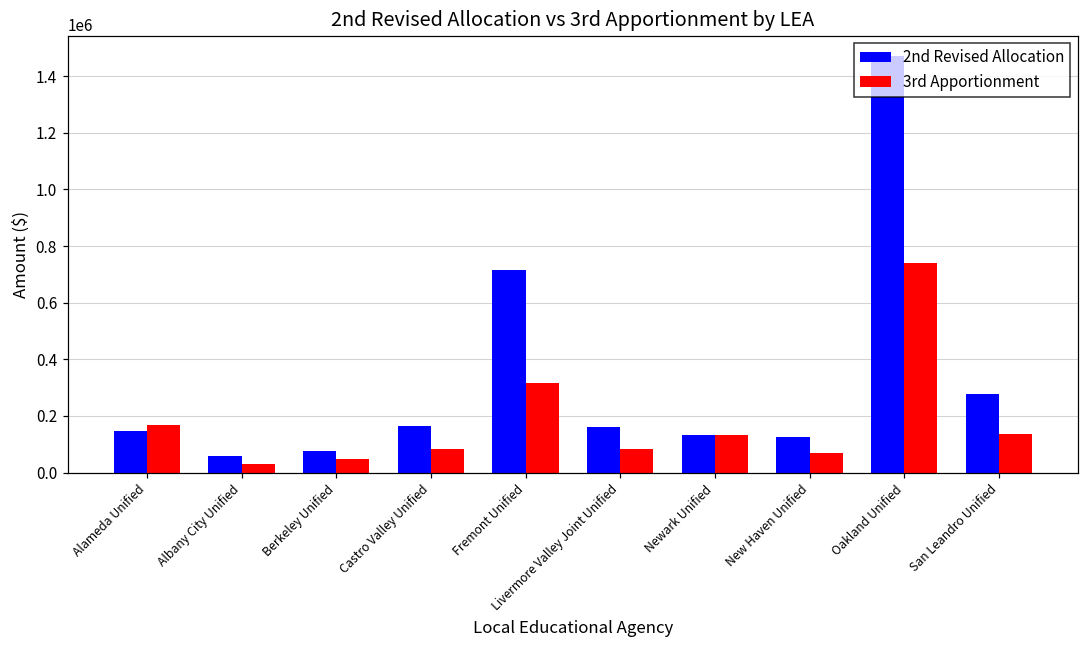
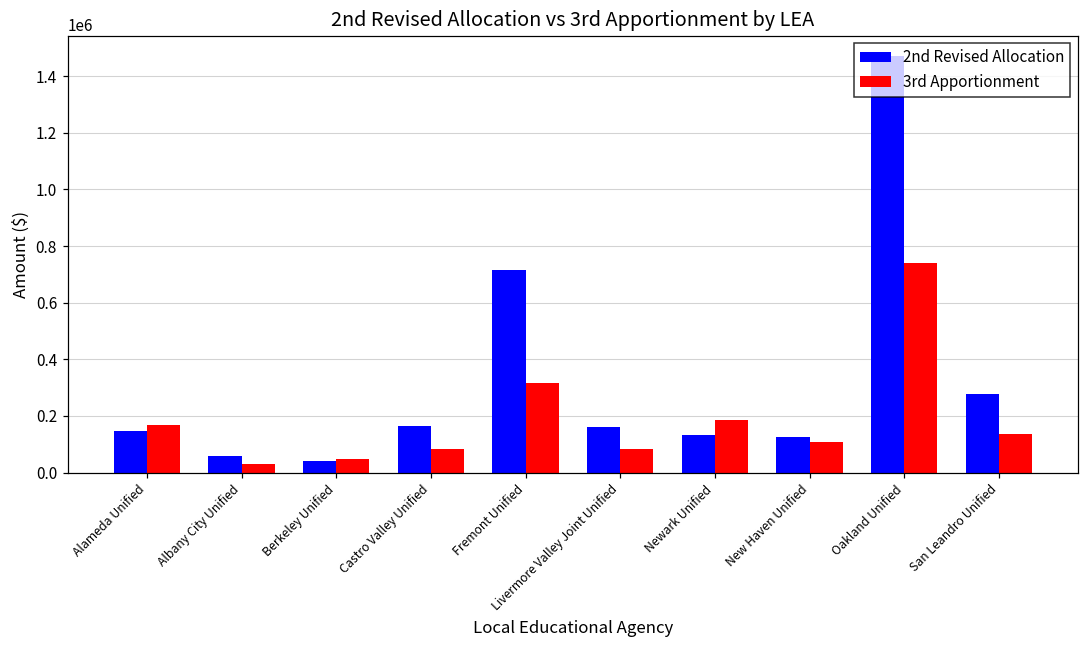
  {
    "2nd Revised Allocation": {
      "Alameda Unified": 150000,
      "Albany City Unified": 60000,
-     "Berkeley Unified": 80000,
+     "Berkeley Unified": 40000,
      "Castro Valley Unified": 160000,
      "Fremont Unified": 720000,
      "Livermore Valley Joint Unified": 160000,
      "Newark Unified": 130000,
      "New Haven Unified": 130000,
      "San Leandro Unified": 280000
    },
    "3rd Apportionment": {
      "Alameda Unified": 170000,
      "Albany City Unified": 30000,
      "Berkeley Unified": 50000,
      "Castro Valley Unified": 80000,
      "Fremont Unified": 320000,
      "Livermore Valley Joint Unified": 80000,
-     "Newark Unified": 130000,
-     "New Haven Unified": 70000,
+     "Newark Unified": 190000,
+     "New Haven Unified": 110000,
      "Oakland Unified": 740000,
      "San Leandro Unified": 140000
    }
  }
